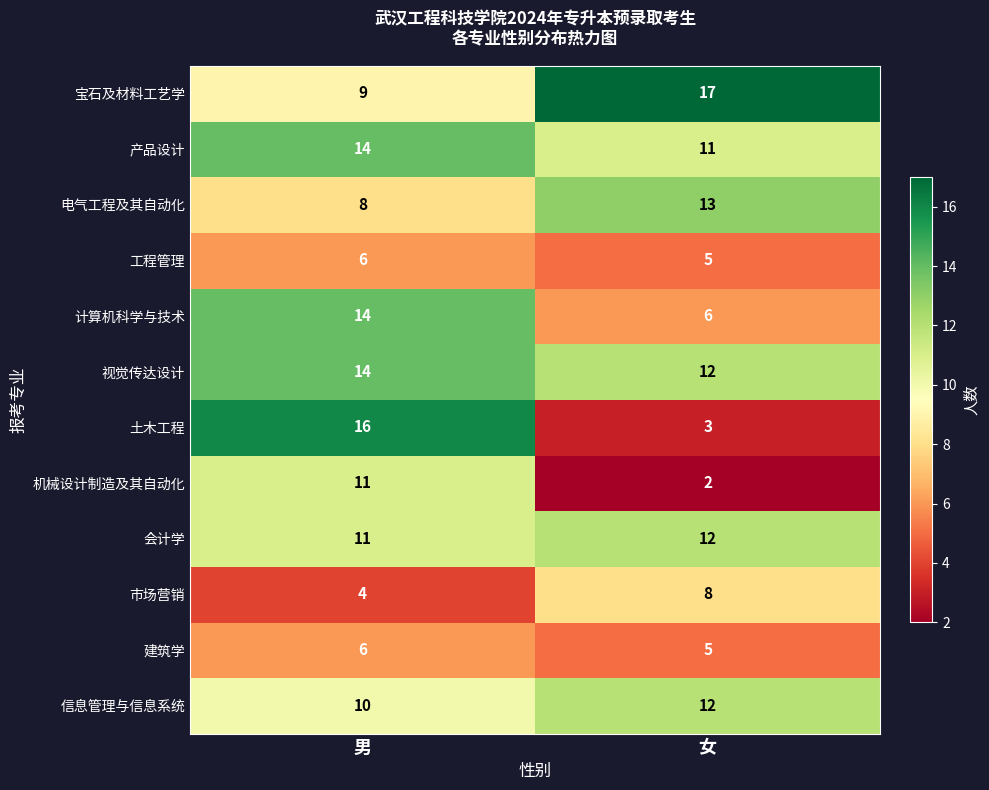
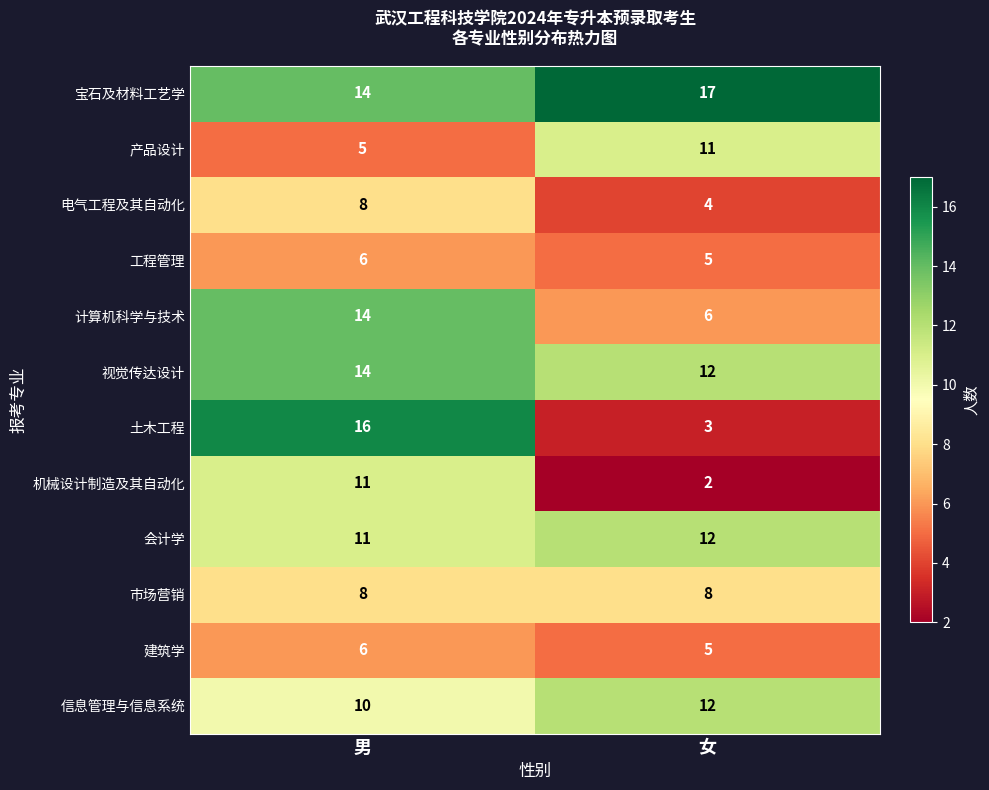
  {
    "宝石及材料工艺学": {
-     "男": 9,
+     "男": 14,
      "女": 17
    },
    "产品设计": {
-     "男": 14,
+     "男": 5,
      "女": 11
    },
    "电气工程及其自动化": {
      "男": 8,
-     "女": 13
+     "女": 4
    },
    "工程管理": {
      "男": 6,
      "女": 5
    },
    "计算机科学与技术": {
      "男": 14,
      "女": 6
    },
    "视觉传达设计": {
      "男": 14,
      "女": 12
    },
    "土木工程": {
      "男": 16,
      "女": 3
    },
    "机械设计制造及其自动化": {
      "男": 11,
      "女": 2
    },
    "会计学": {
      "男": 11,
      "女": 12
    },
    "市场营销": {
-     "男": 4,
+     "男": 8,
      "女": 8
    },
    "建筑学": {
      "男": 6,
      "女": 5
    },
    "信息管理与信息系统": {
      "男": 10,
      "女": 12
    }
  }
